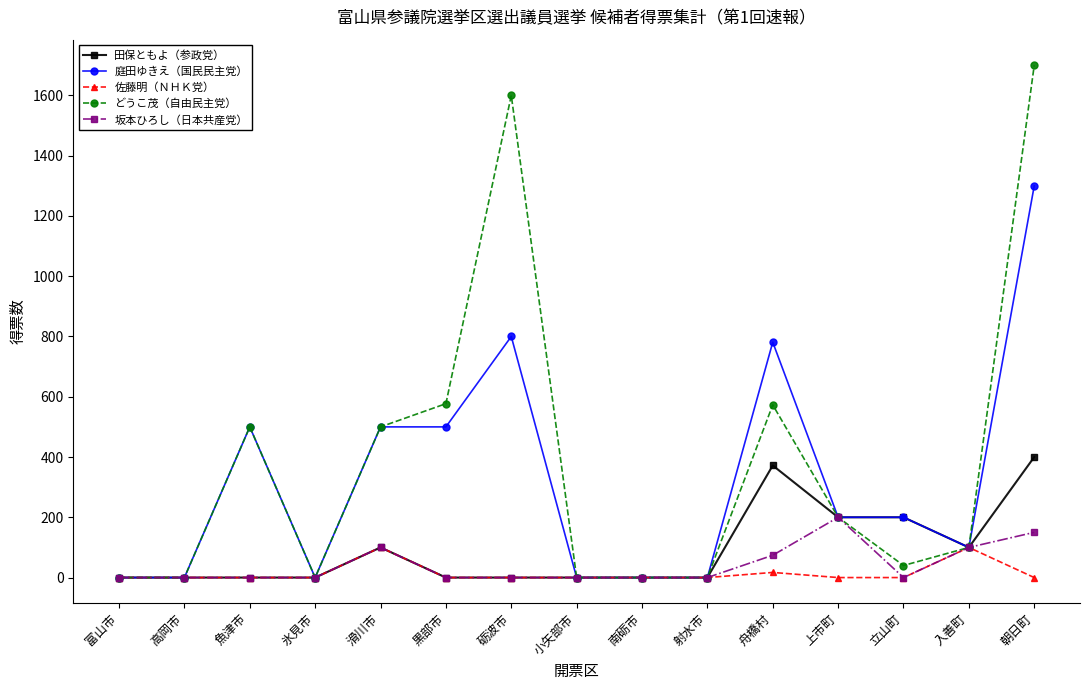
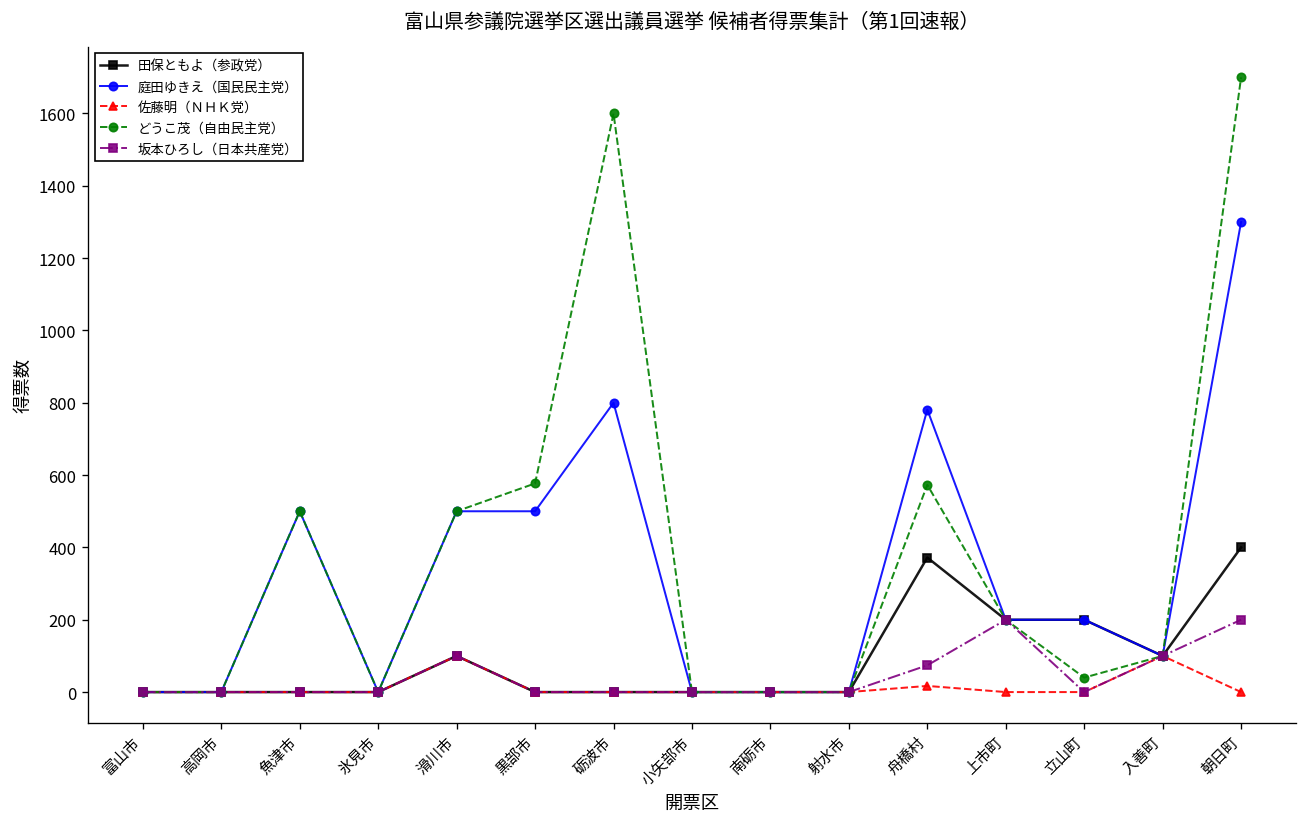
  {
    "田保ともよ（参政党）": {
      "舟橋村": 370,
      "朝日町": 400
    },
    "庭田ゆきえ（国民民主党）": {
      "黒部市": 500,
      "砺波市": 800,
      "舟橋村": 780,
      "朝日町": 1300
    },
    "佐藤明（ＮＨＫ党）": {
      "舟橋村": 20,
      "上市町": 0,
      "朝日町": 0
    },
    "どうこ茂（自由民主党）": {
      "黒部市": 580,
      "砺波市": 1600,
      "舟橋村": 570,
      "立山町": 40,
      "朝日町": 1700
    },
    "坂本ひろし（日本共産党）": {
      "舟橋村": 70,
-     "朝日町": 150
+     "朝日町": 200
    }
  }
